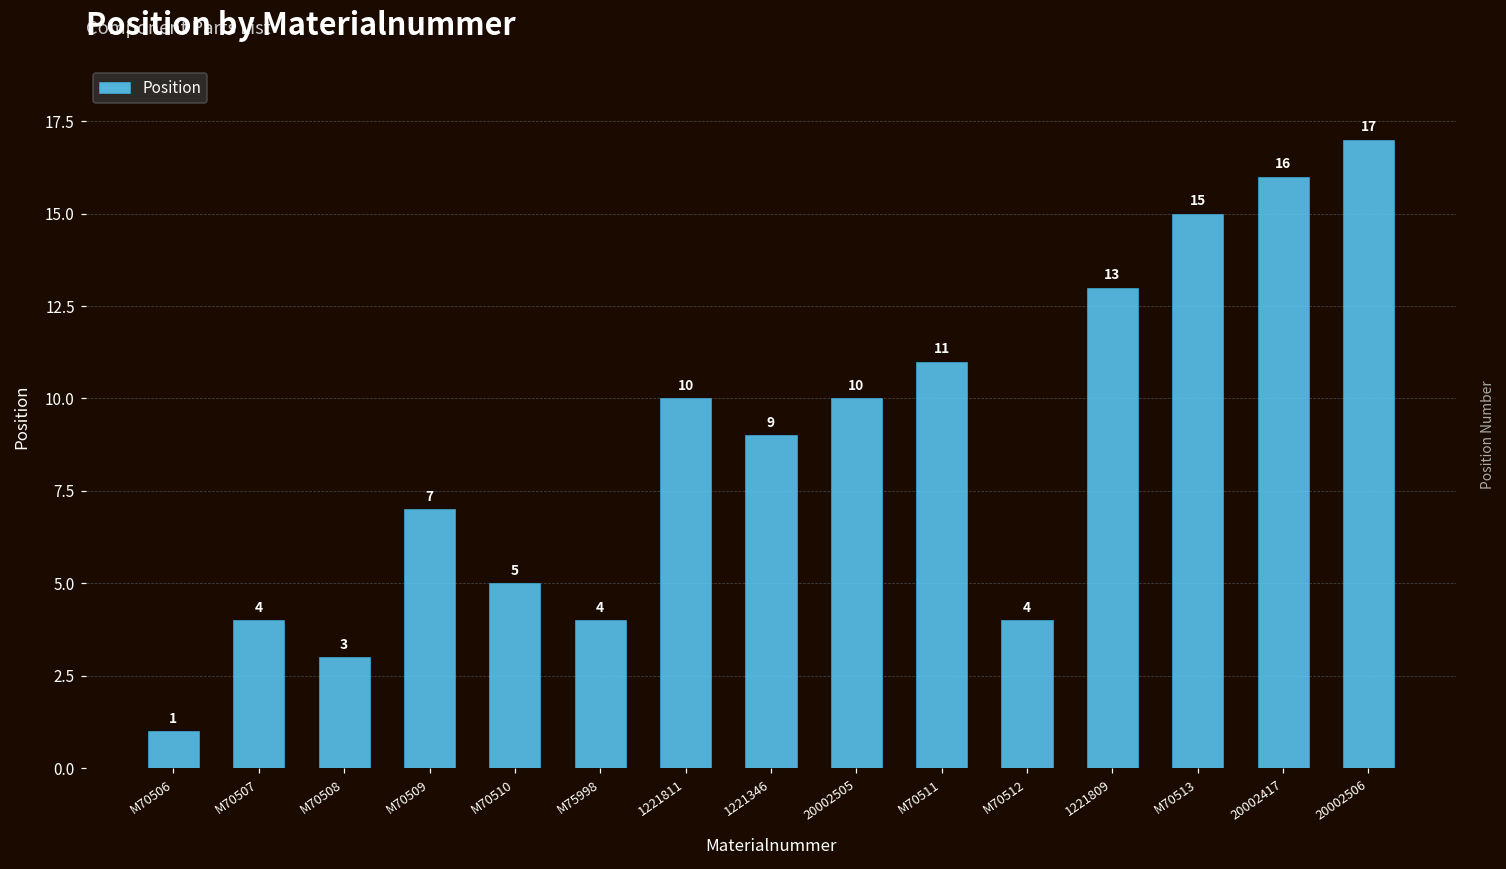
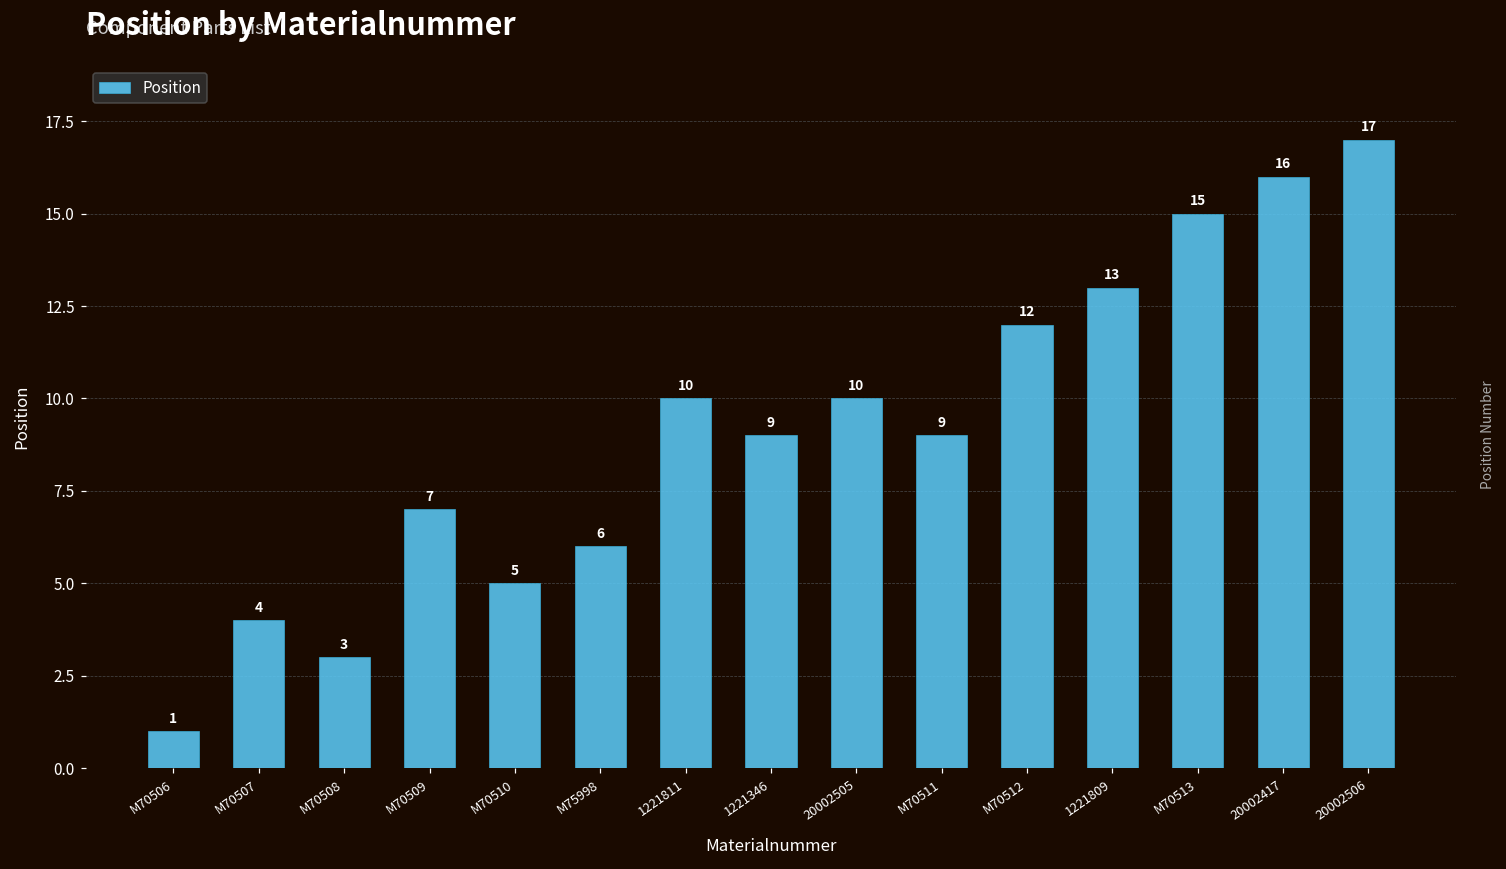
  {
    "M70506": 1,
    "M70507": 4,
    "M70508": 3,
    "M70509": 7,
    "M70510": 5,
-   "M75998": 4,
+   "M75998": 6,
    "1221811": 10,
    "1221346": 9,
    "20002505": 10,
-   "M70511": 11,
-   "M70512": 4,
+   "M70511": 9,
+   "M70512": 12,
    "1221809": 13,
    "M70513": 15,
    "20002417": 16,
    "20002506": 17
  }
